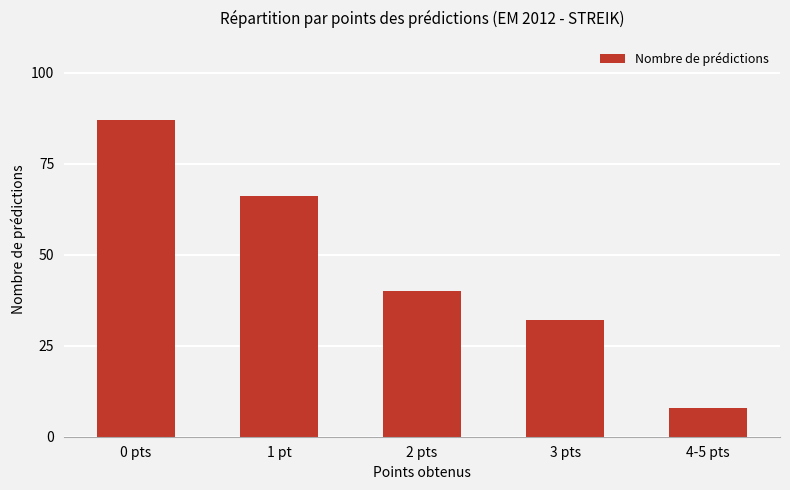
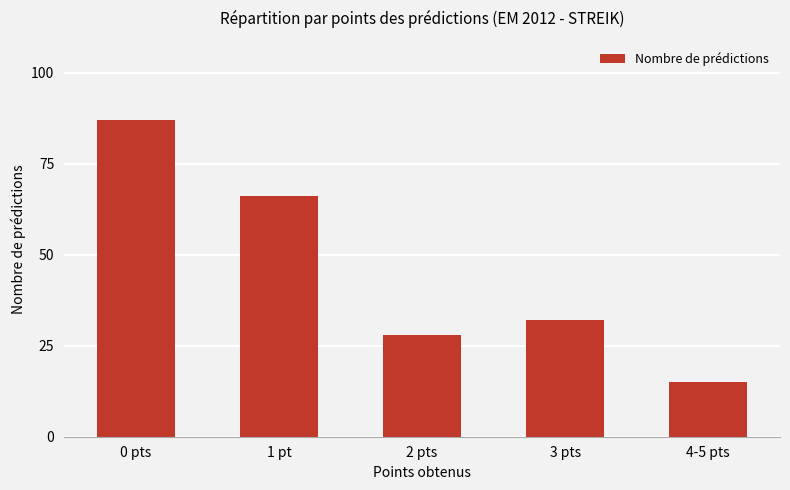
  {
    "0 pts": 87,
    "1 pt": 66,
-   "2 pts": 40,
+   "2 pts": 28,
    "3 pts": 32,
-   "4-5 pts": 8
+   "4-5 pts": 15
  }
